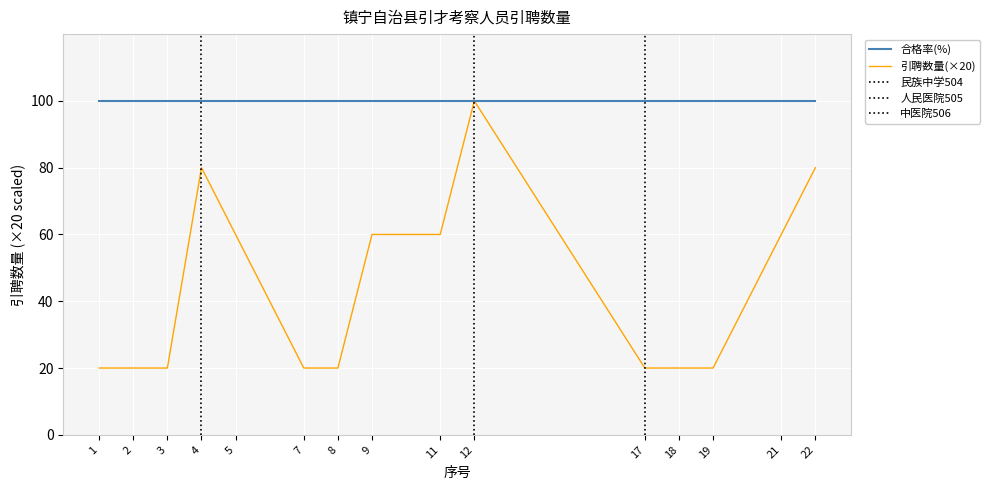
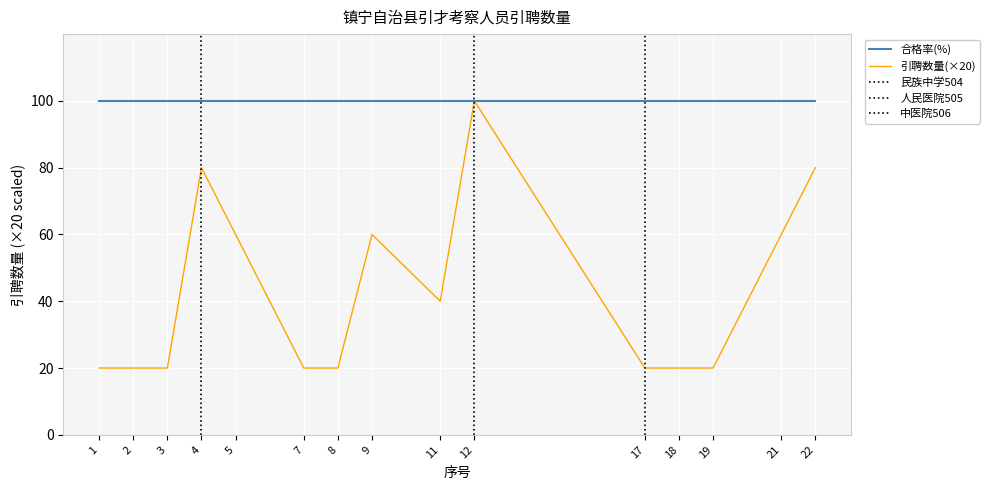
  {
    "合格率(%)": {
      "1": 100,
      "2": 100,
      "3": 100,
      "4": 100,
      "5": 100,
      "7": 100,
      "8": 100,
      "9": 100,
      "11": 100,
      "17": 100,
      "18": 100,
      "19": 100,
      "21": 100,
      "22": 100
    },
    "引聘数量(×20)": {
      "1": 20,
      "2": 20,
      "3": 20,
      "4": 80,
      "5": 60,
      "7": 20,
      "8": 20,
      "9": 60,
-     "11": 60,
+     "11": 40,
      "17": 20,
      "18": 20,
      "19": 20,
      "21": 60,
      "22": 80
    }
  }
